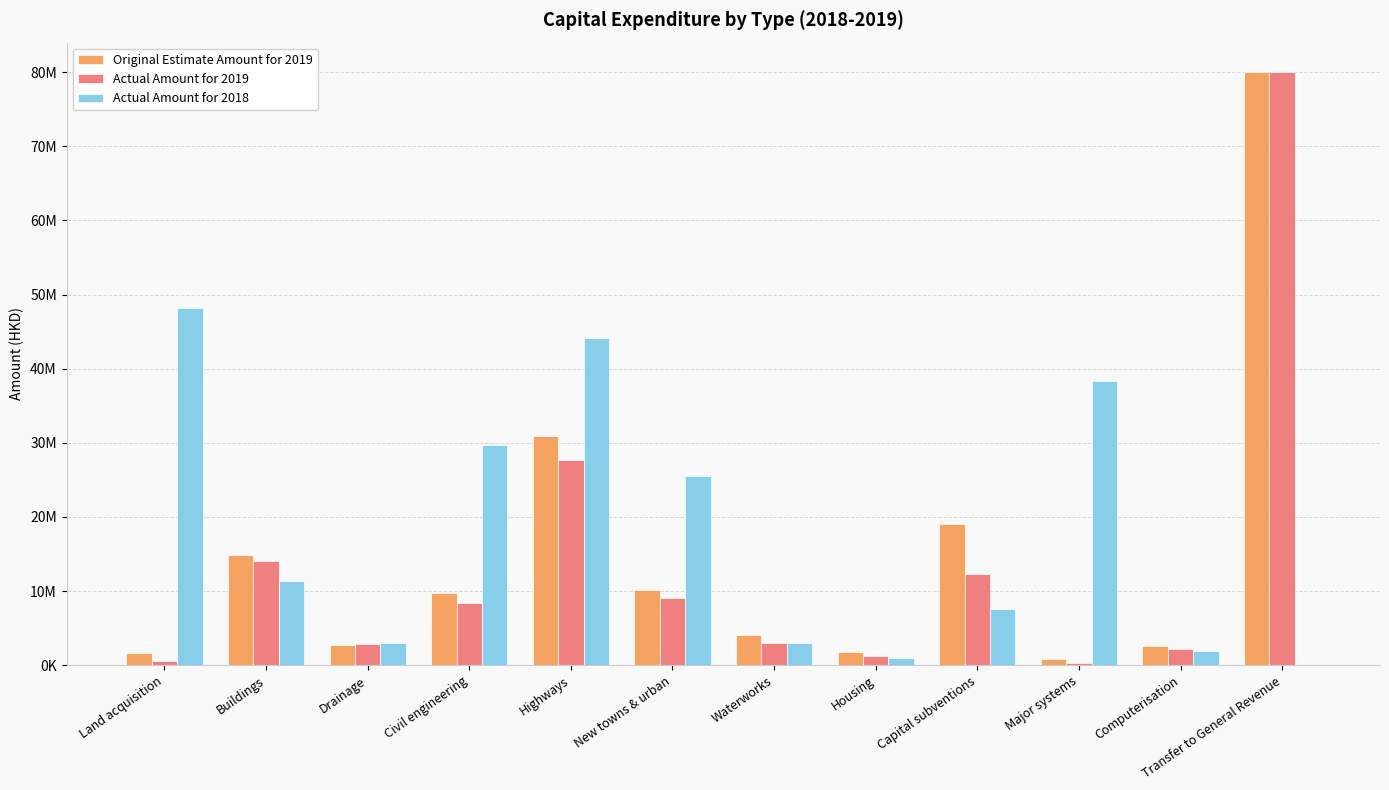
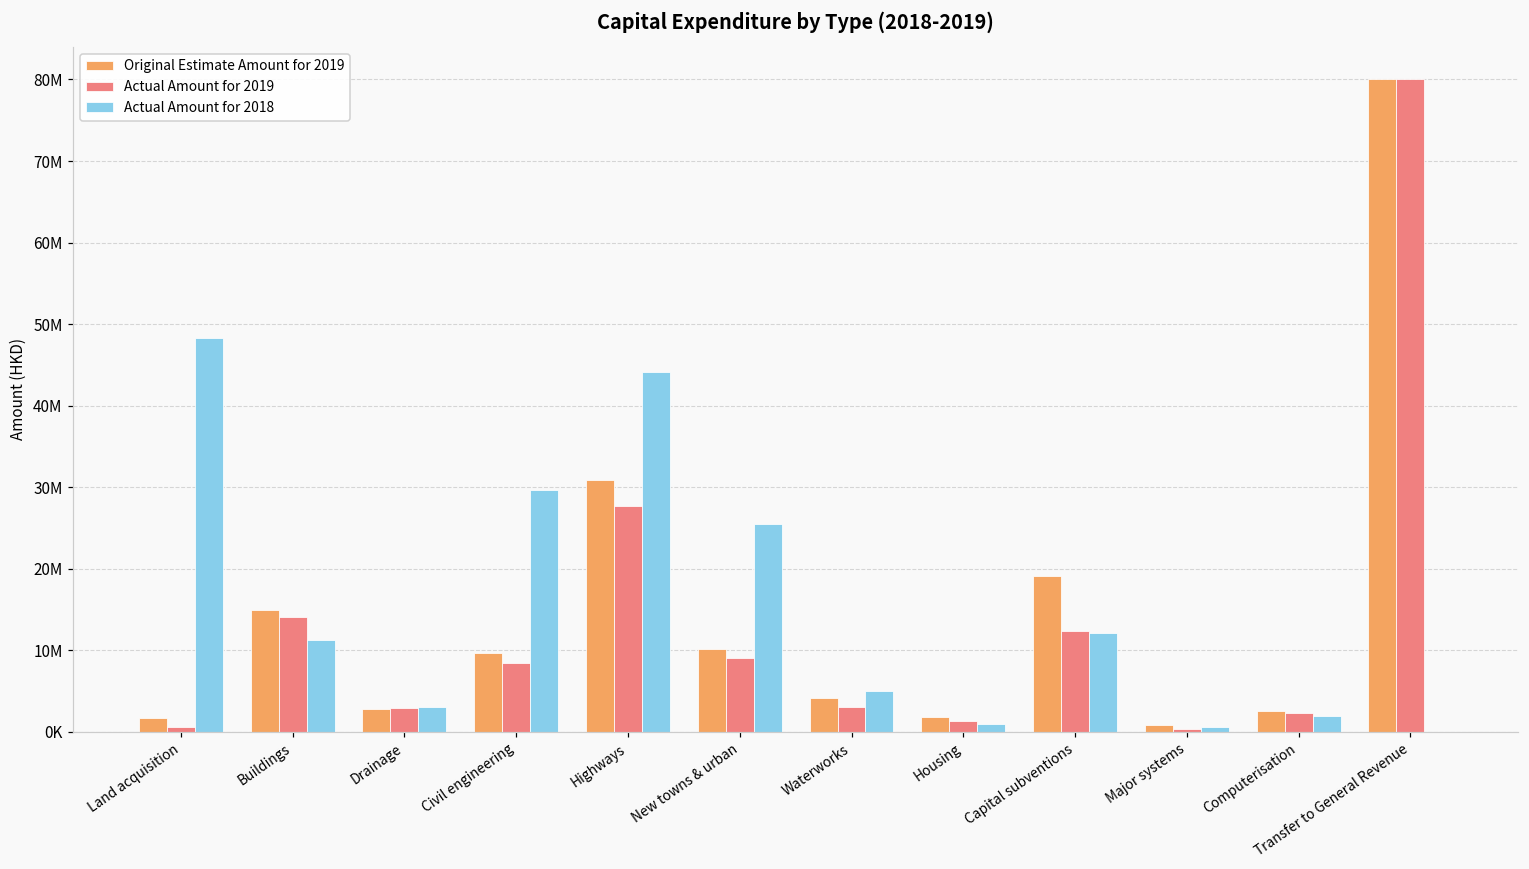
  {
    "Actual Amount for 2018": {
      "Land acquisition": 48000000,
      "Buildings": 11000000,
      "Drainage": 3000000,
      "Civil engineering": 30000000,
      "Highways": 44000000,
      "New towns & urban": 25000000,
-     "Waterworks": 3000000,
+     "Waterworks": 5000000,
      "Housing": 1000000,
-     "Capital subventions": 8000000,
-     "Major systems": 38000000,
+     "Capital subventions": 12000000,
+     "Major systems": 1000000,
      "Computerisation": 2000000,
      "Transfer to General Revenue": 0
    }
  }
